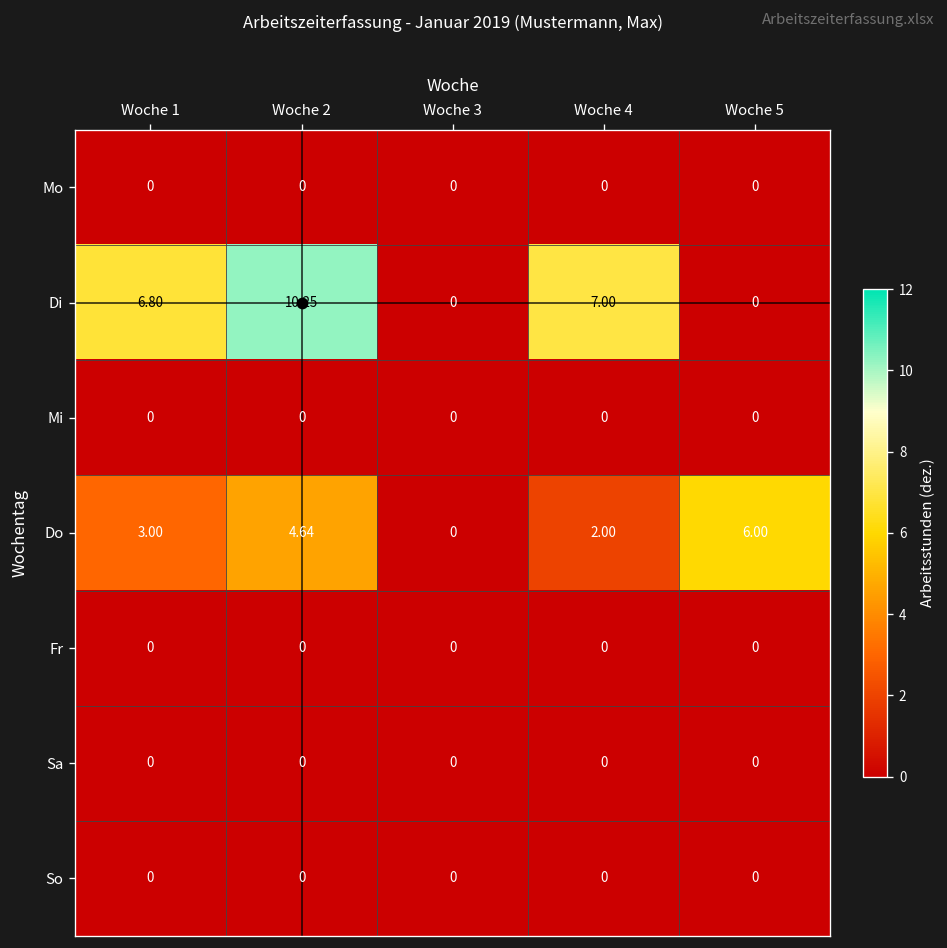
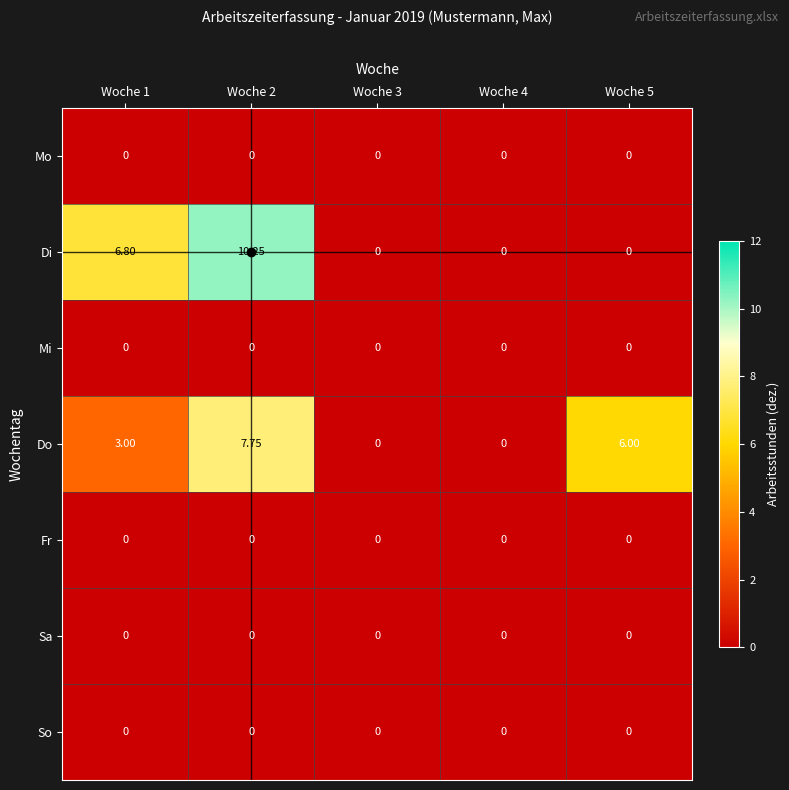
  {
    "Mo": {
      "Woche 1": 0,
      "Woche 2": 0,
      "Woche 3": 0,
      "Woche 4": 0,
      "Woche 5": 0
    },
    "Di": {
      "Woche 1": 6.80,
      "Woche 3": 0,
-     "Woche 4": 7.00,
+     "Woche 4": 0,
      "Woche 5": 0
    },
    "Mi": {
      "Woche 1": 0,
      "Woche 2": 0,
      "Woche 3": 0,
      "Woche 4": 0,
      "Woche 5": 0
    },
    "Do": {
      "Woche 1": 3.00,
-     "Woche 2": 4.64,
+     "Woche 2": 7.75,
      "Woche 3": 0,
-     "Woche 4": 2.00,
+     "Woche 4": 0,
      "Woche 5": 6.00
    },
    "Fr": {
      "Woche 1": 0,
      "Woche 2": 0,
      "Woche 3": 0,
      "Woche 4": 0,
      "Woche 5": 0
    },
    "Sa": {
      "Woche 1": 0,
      "Woche 2": 0,
      "Woche 3": 0,
      "Woche 4": 0,
      "Woche 5": 0
    },
    "So": {
      "Woche 1": 0,
      "Woche 2": 0,
      "Woche 3": 0,
      "Woche 4": 0,
      "Woche 5": 0
    }
  }
